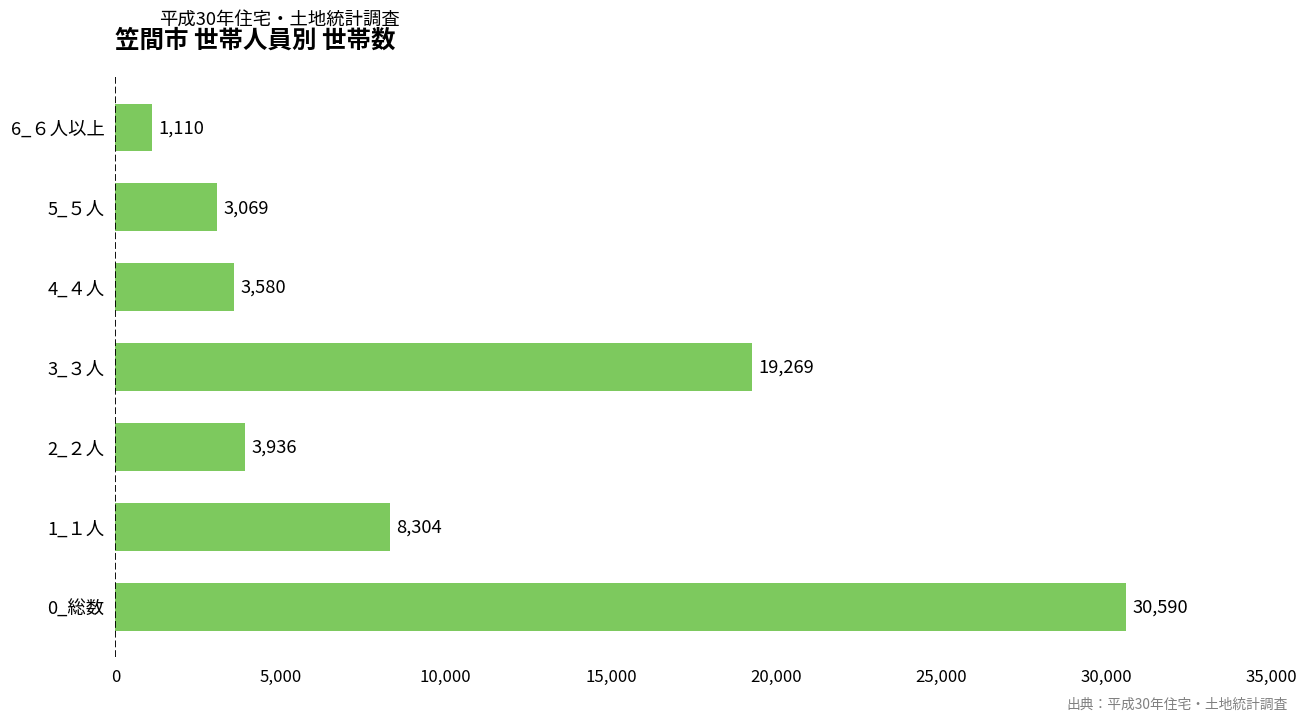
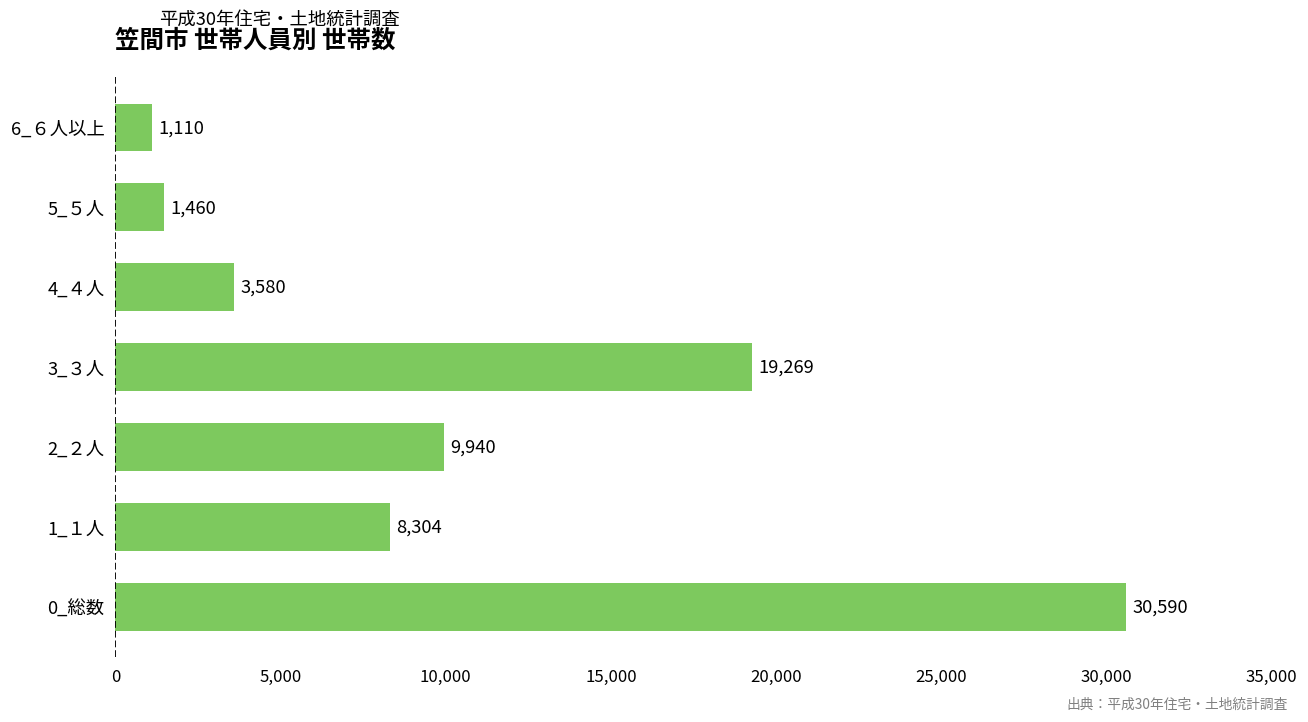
  {
    "6_６人以上": "1,110",
-   "5_５人": "3,069",
+   "5_５人": "1,460",
    "4_４人": "3,580",
    "3_３人": "19,269",
-   "2_２人": "3,936",
+   "2_２人": "9,940",
    "1_１人": "8,304",
    "0_総数": "30,590"
  }
